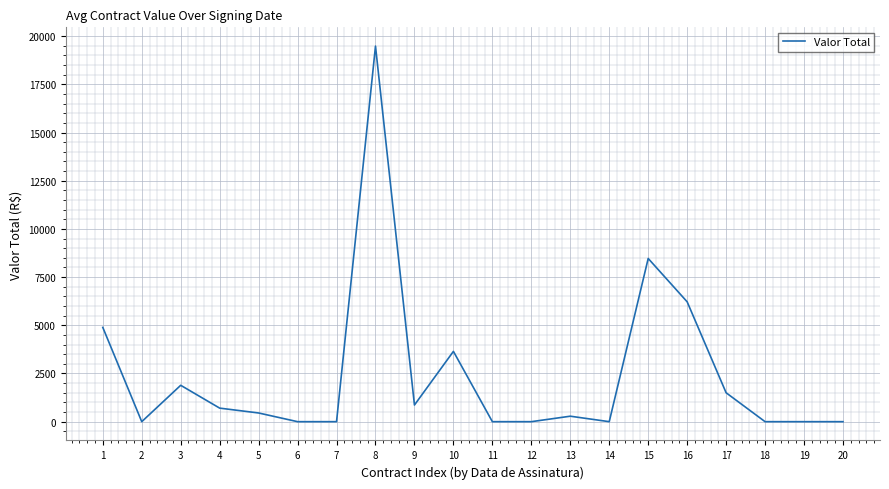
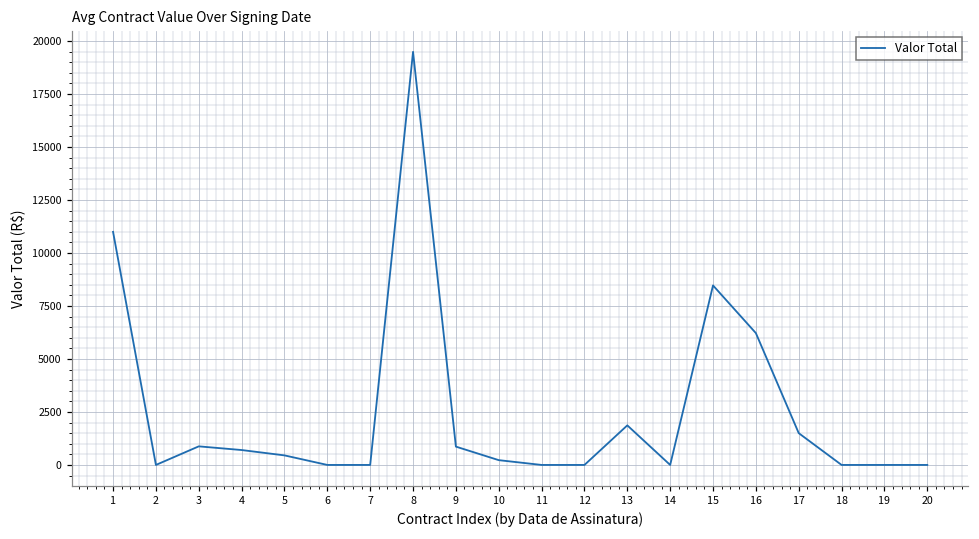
  {
-   "1": 4900,
+   "1": 11000,
    "2": 0,
-   "3": 1900,
+   "3": 900,
    "4": 700,
    "5": 500,
    "6": 0,
    "7": 0,
    "8": 19500,
    "9": 900,
-   "10": 3600,
+   "10": 200,
    "11": 0,
    "12": 0,
-   "13": 300,
+   "13": 1900,
    "14": 0,
    "15": 8500,
    "16": 6200,
    "17": 1500,
    "18": 0,
    "19": 0,
    "20": 0
  }
